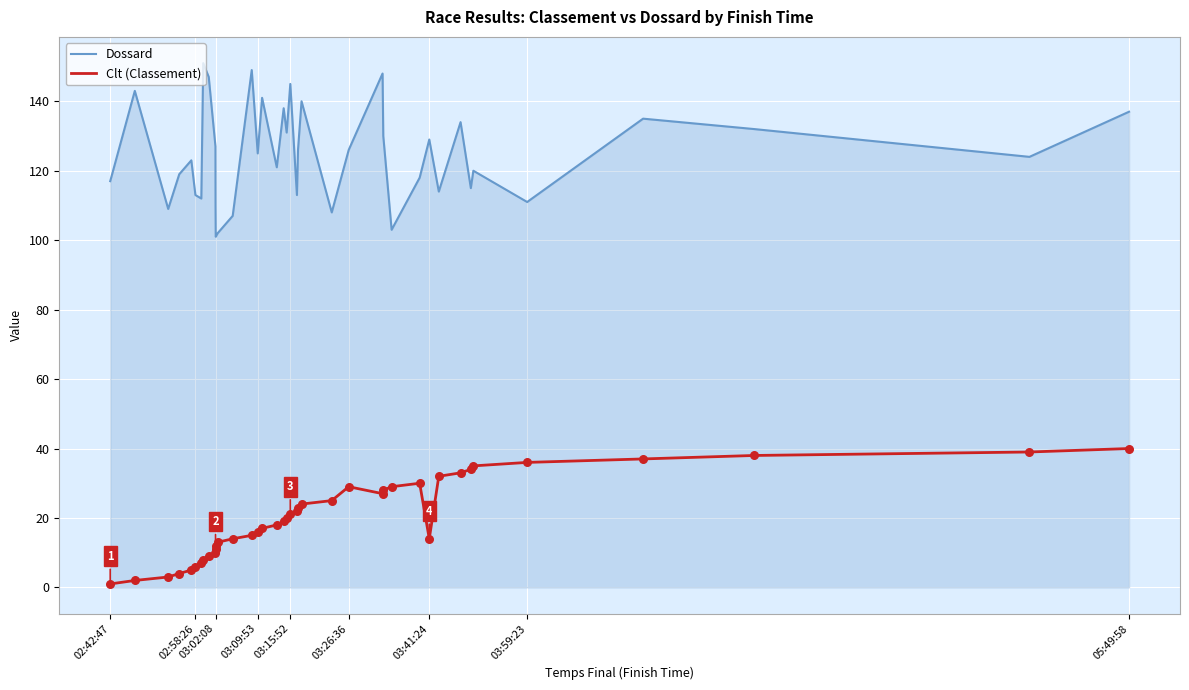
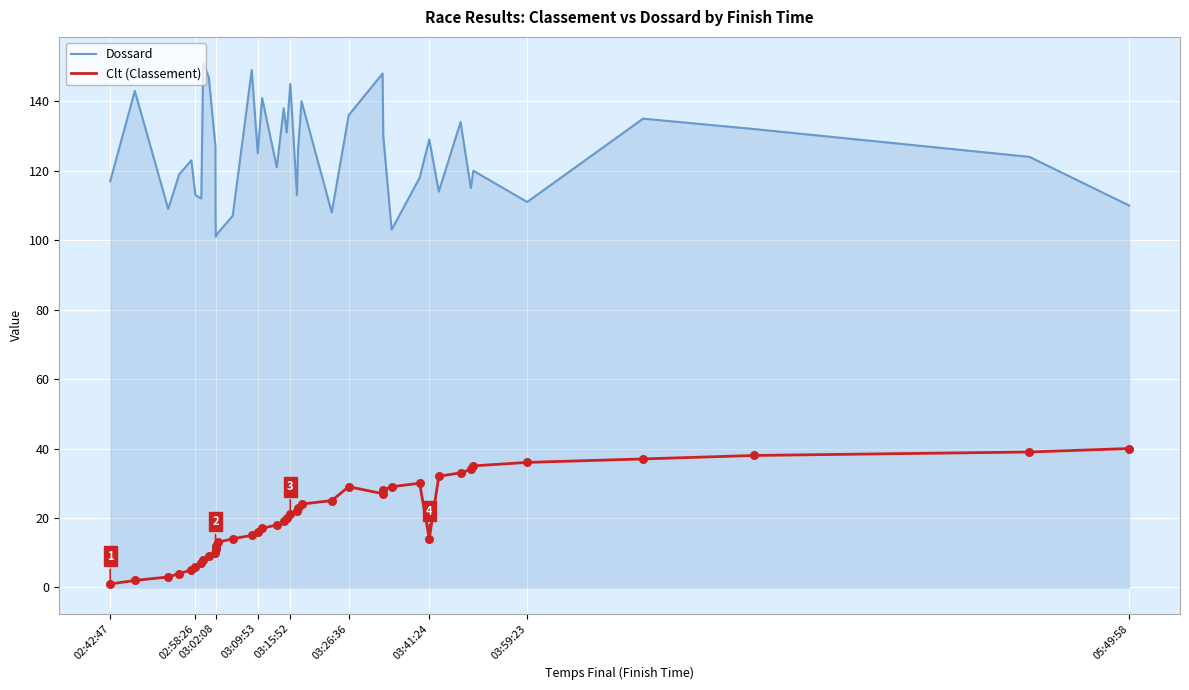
  {
    "Dossard": {
      "02:42:47": 117,
      "02:58:26": 113,
      "03:02:08": 110,
      "03:09:53": 125,
      "03:15:52": 145,
-     "03:26:36": 126,
+     "03:26:36": 136,
      "03:41:24": 129,
      "03:59:23": 111,
-     "05:49:58": 137
+     "05:49:58": 110
    },
    "Clt (Classement)": {
      "02:58:26": 6,
      "03:02:08": 11,
      "03:09:53": 16,
      "03:26:36": 29,
      "03:59:23": 36,
      "05:49:58": 40
    }
  }
